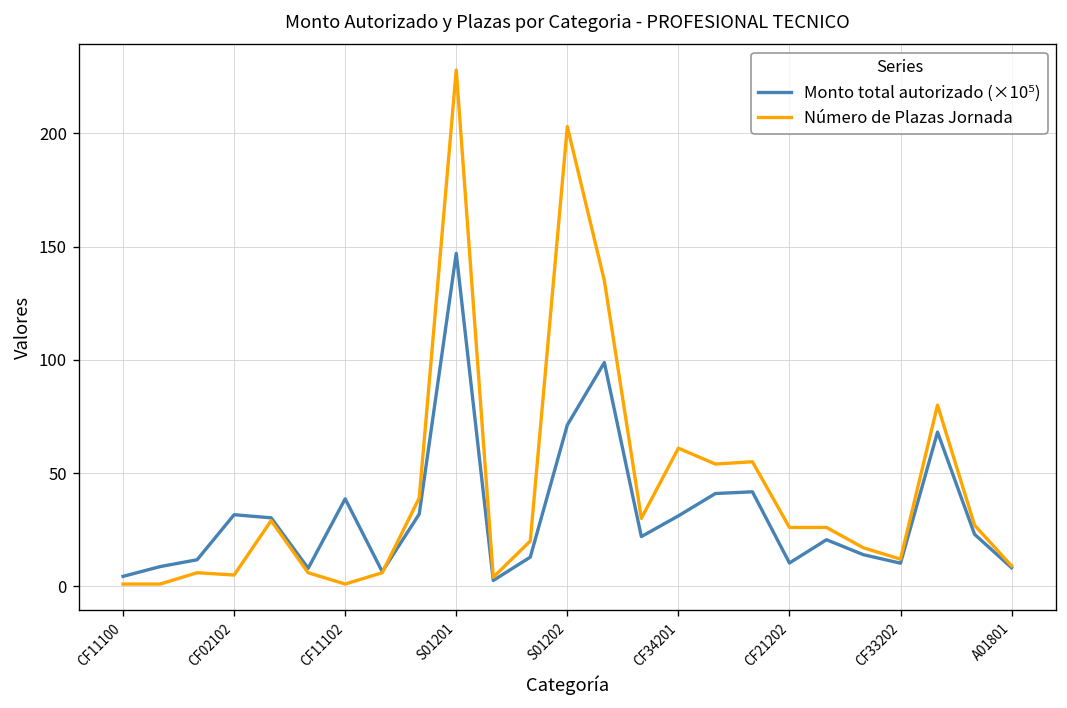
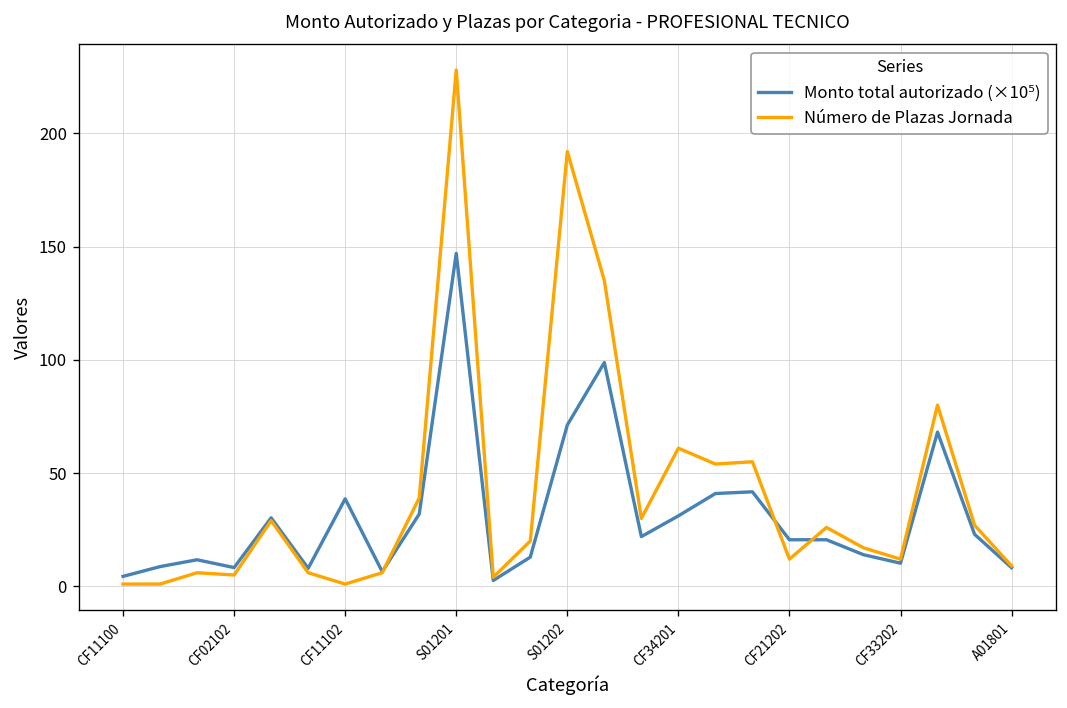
  {
    "Monto total autorizado (×10⁵)": {
      "CF11100": 4,
-     "CF02102": 32,
+     "CF02102": 8,
      "CF11102": 39,
      "S01201": 147,
      "S01202": 71,
      "CF34201": 31,
-     "CF21202": 10,
+     "CF21202": 21,
      "CF33202": 10
    },
    "Número de Plazas Jornada": {
      "CF11100": 1,
      "CF02102": 5,
      "CF11102": 1,
      "S01201": 228,
-     "S01202": 203,
+     "S01202": 192,
      "CF34201": 61,
-     "CF21202": 26,
+     "CF21202": 12,
      "CF33202": 12
    }
  }
